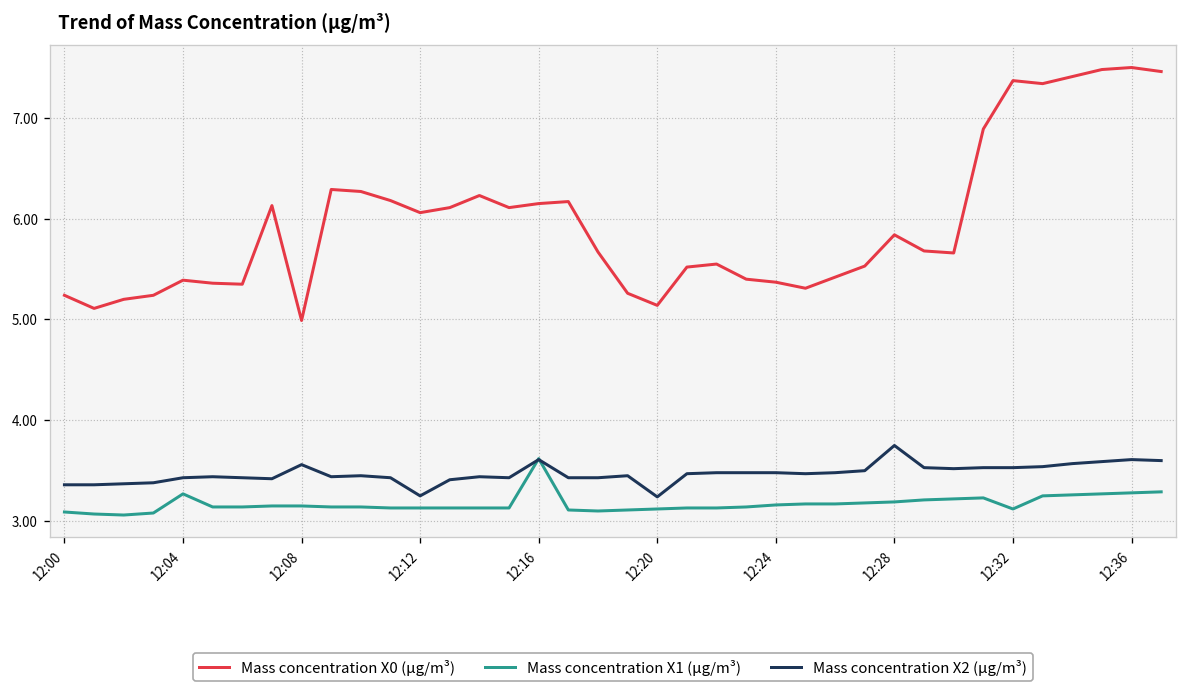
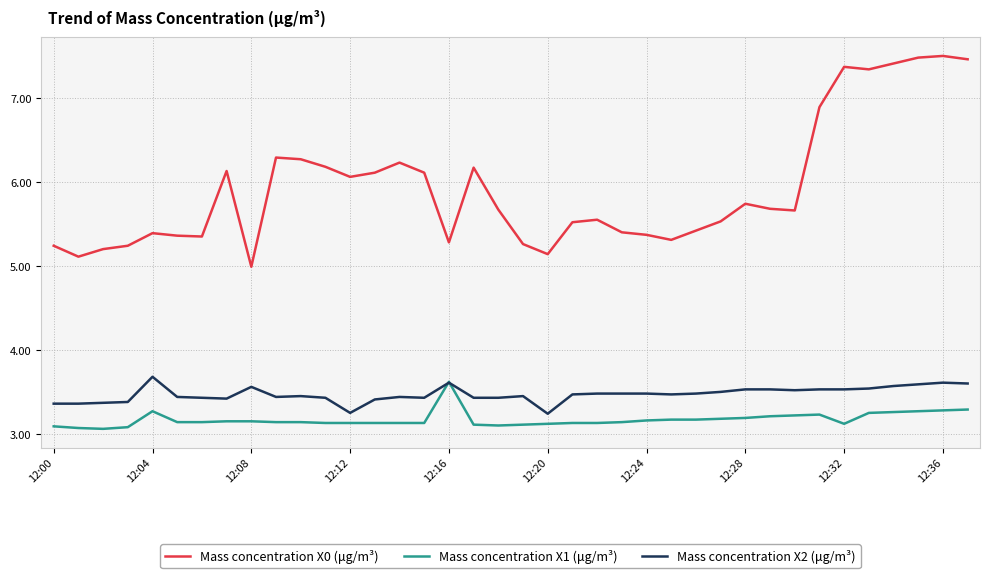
  {
    "Mass concentration X0 (μg/m³)": {
      "12:00": 5.2,
      "12:04": 5.4,
      "12:08": 5.0,
      "12:12": 6.1,
-     "12:16": 6.2,
+     "12:16": 5.3,
      "12:20": 5.1,
      "12:24": 5.4,
-     "12:28": 5.8,
+     "12:28": 5.7,
      "12:32": 7.4,
      "12:36": 7.5
    },
    "Mass concentration X1 (μg/m³)": {
      "12:00": 3.1,
      "12:04": 3.3,
      "12:08": 3.2,
      "12:12": 3.1,
      "12:20": 3.1,
      "12:24": 3.2,
      "12:28": 3.2,
      "12:32": 3.1,
      "12:36": 3.3
    },
    "Mass concentration X2 (μg/m³)": {
      "12:00": 3.4,
-     "12:04": 3.4,
+     "12:04": 3.7,
      "12:08": 3.6,
      "12:12": 3.3,
      "12:20": 3.2,
      "12:24": 3.5,
-     "12:28": 3.8,
+     "12:28": 3.5,
      "12:32": 3.5,
      "12:36": 3.6
    }
  }
